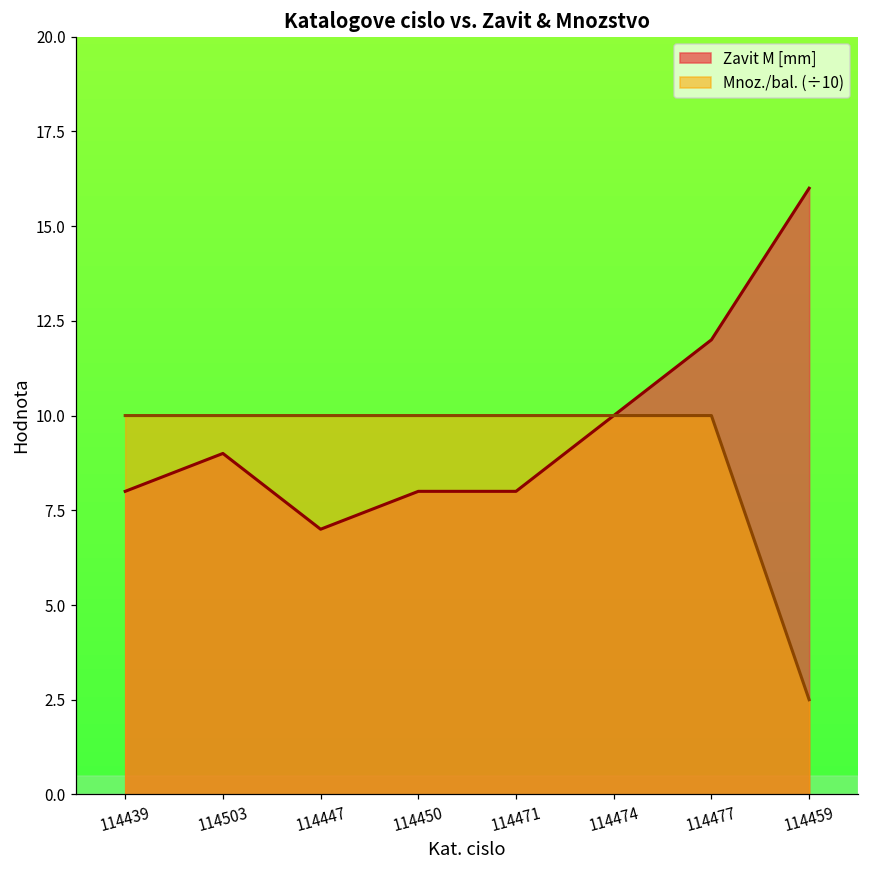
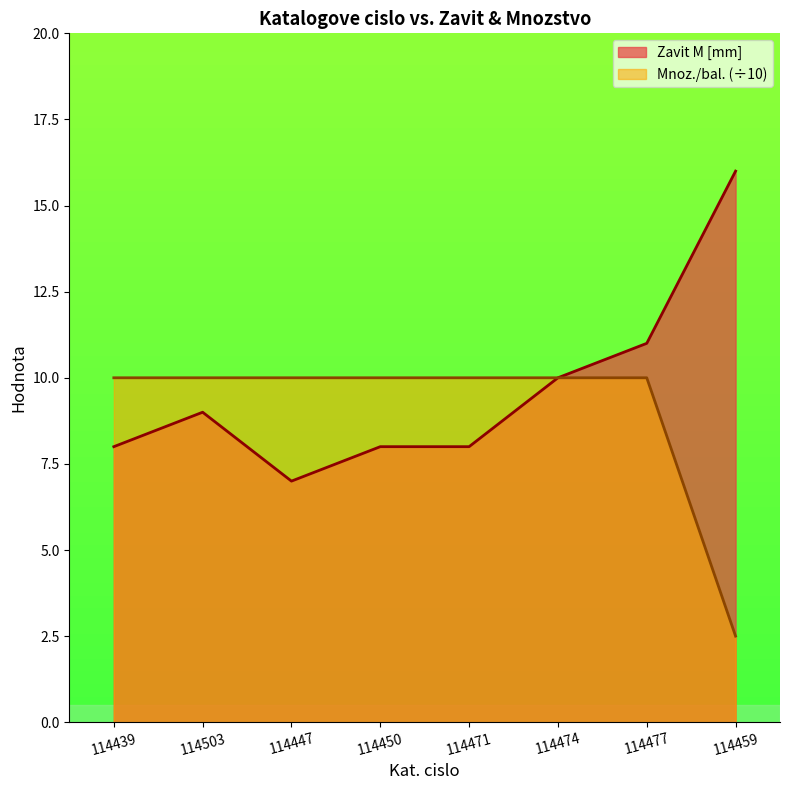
  {
    "Zavit M [mm]": {
      "114439": 8,
      "114503": 9,
      "114447": 7,
      "114450": 8,
      "114471": 8,
-     "114477": 12,
+     "114477": 11,
      "114459": 16
    },
    "Mnoz./bal. (÷10)": {
      "114439": 10,
      "114503": 10,
      "114447": 10,
      "114450": 10,
      "114471": 10,
      "114477": 10,
      "114459": 2.5
    }
  }
